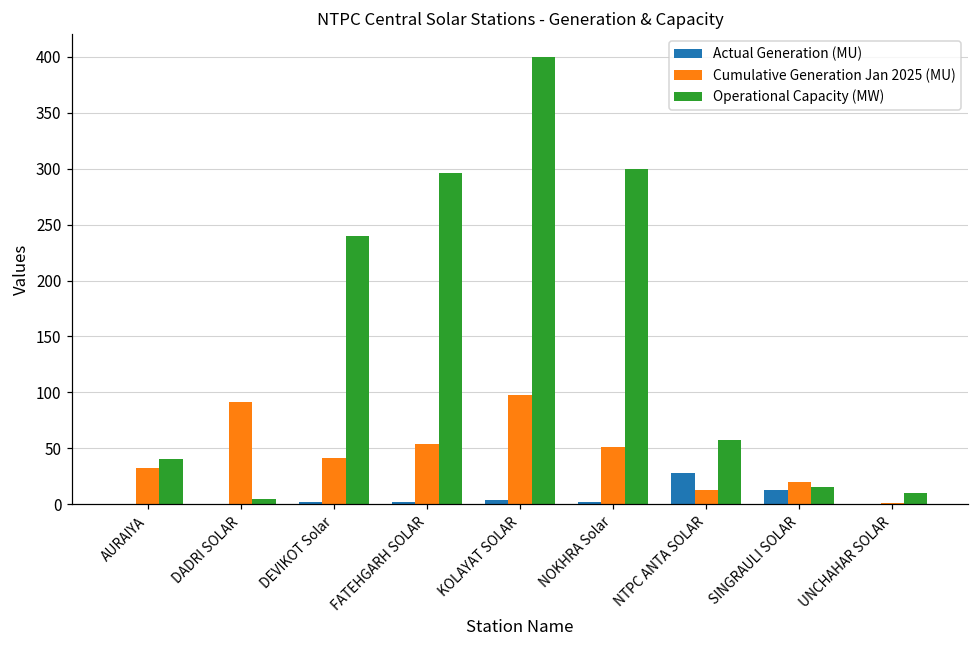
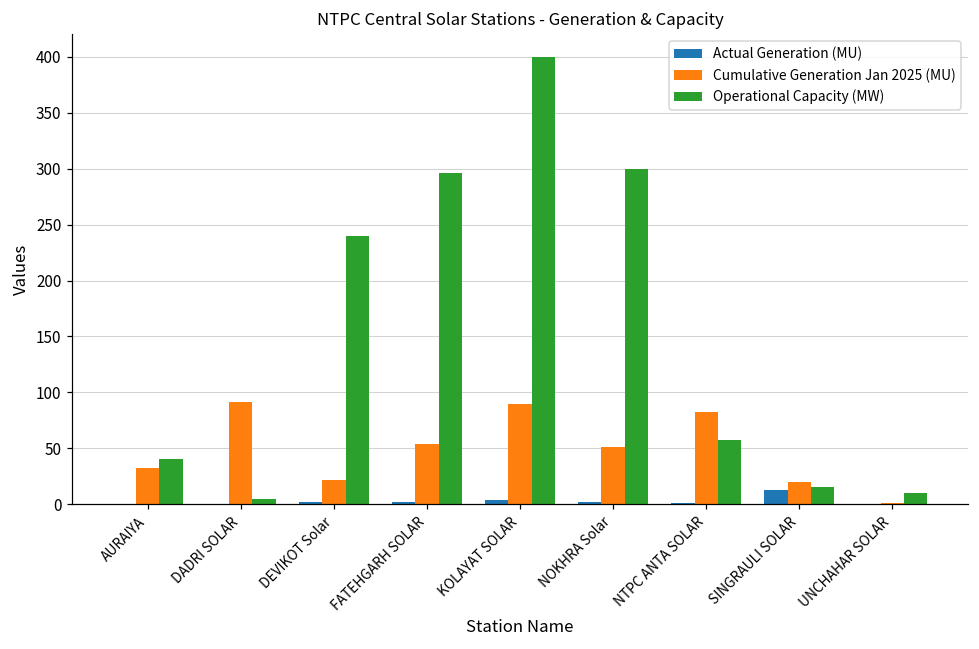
  {
    "Actual Generation (MU)": {
      "KOLAYAT SOLAR": 3,
-     "NTPC ANTA SOLAR": 28,
+     "NTPC ANTA SOLAR": 1,
      "SINGRAULI SOLAR": 13
    },
    "Cumulative Generation Jan 2025 (MU)": {
      "AURAIYA": 32,
      "DADRI SOLAR": 91,
-     "DEVIKOT Solar": 42,
+     "DEVIKOT Solar": 22,
      "FATEHGARH SOLAR": 54,
-     "KOLAYAT SOLAR": 98,
+     "KOLAYAT SOLAR": 89,
      "NOKHRA Solar": 51,
-     "NTPC ANTA SOLAR": 13,
+     "NTPC ANTA SOLAR": 83,
      "SINGRAULI SOLAR": 20
    },
    "Operational Capacity (MW)": {
      "AURAIYA": 40,
      "DADRI SOLAR": 5,
      "DEVIKOT Solar": 240,
      "FATEHGARH SOLAR": 296,
      "KOLAYAT SOLAR": 400,
      "NOKHRA Solar": 300,
      "NTPC ANTA SOLAR": 57,
      "SINGRAULI SOLAR": 15,
      "UNCHAHAR SOLAR": 10
    }
  }
